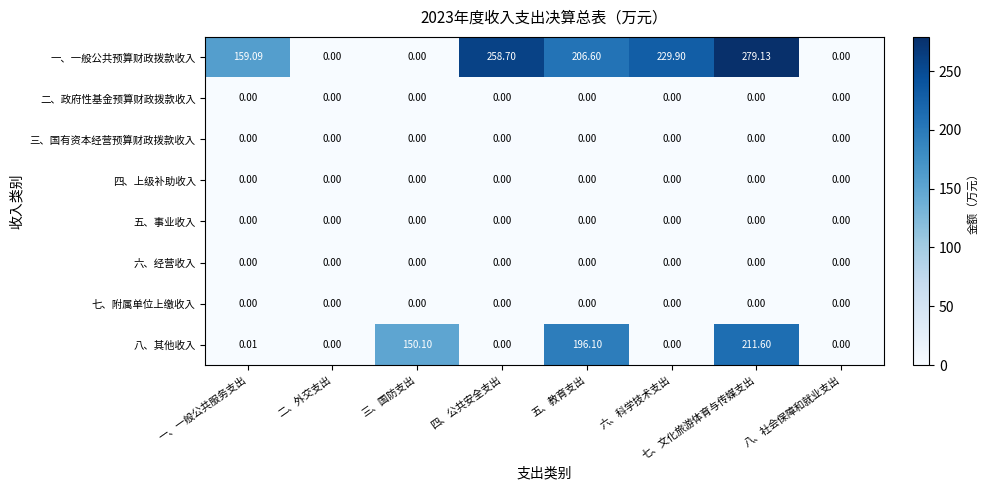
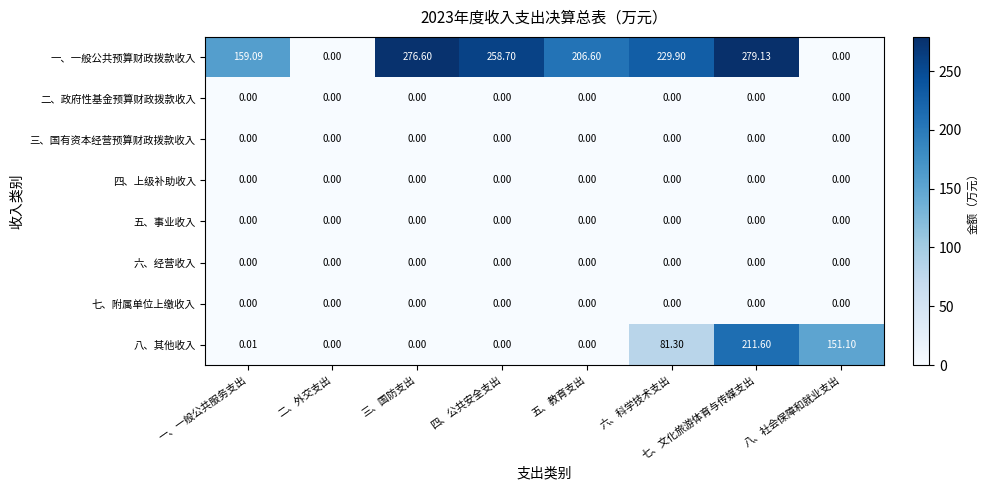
  {
    "一、一般公共预算财政拨款收入": {
      "一、一般公共服务支出": 159.09,
      "二、外交支出": 0.00,
-     "三、国防支出": 0.00,
+     "三、国防支出": 276.60,
      "四、公共安全支出": 258.70,
      "五、教育支出": 206.60,
      "六、科学技术支出": 229.90,
      "七、文化旅游体育与传媒支出": 279.13,
      "八、社会保障和就业支出": 0.00
    },
    "二、政府性基金预算财政拨款收入": {
      "一、一般公共服务支出": 0.00,
      "二、外交支出": 0.00,
      "三、国防支出": 0.00,
      "四、公共安全支出": 0.00,
      "五、教育支出": 0.00,
      "六、科学技术支出": 0.00,
      "七、文化旅游体育与传媒支出": 0.00,
      "八、社会保障和就业支出": 0.00
    },
    "三、国有资本经营预算财政拨款收入": {
      "一、一般公共服务支出": 0.00,
      "二、外交支出": 0.00,
      "三、国防支出": 0.00,
      "四、公共安全支出": 0.00,
      "五、教育支出": 0.00,
      "六、科学技术支出": 0.00,
      "七、文化旅游体育与传媒支出": 0.00,
      "八、社会保障和就业支出": 0.00
    },
    "四、上级补助收入": {
      "一、一般公共服务支出": 0.00,
      "二、外交支出": 0.00,
      "三、国防支出": 0.00,
      "四、公共安全支出": 0.00,
      "五、教育支出": 0.00,
      "六、科学技术支出": 0.00,
      "七、文化旅游体育与传媒支出": 0.00,
      "八、社会保障和就业支出": 0.00
    },
    "五、事业收入": {
      "一、一般公共服务支出": 0.00,
      "二、外交支出": 0.00,
      "三、国防支出": 0.00,
      "四、公共安全支出": 0.00,
      "五、教育支出": 0.00,
      "六、科学技术支出": 0.00,
      "七、文化旅游体育与传媒支出": 0.00,
      "八、社会保障和就业支出": 0.00
    },
    "六、经营收入": {
      "一、一般公共服务支出": 0.00,
      "二、外交支出": 0.00,
      "三、国防支出": 0.00,
      "四、公共安全支出": 0.00,
      "五、教育支出": 0.00,
      "六、科学技术支出": 0.00,
      "七、文化旅游体育与传媒支出": 0.00,
      "八、社会保障和就业支出": 0.00
    },
    "七、附属单位上缴收入": {
      "一、一般公共服务支出": 0.00,
      "二、外交支出": 0.00,
      "三、国防支出": 0.00,
      "四、公共安全支出": 0.00,
      "五、教育支出": 0.00,
      "六、科学技术支出": 0.00,
      "七、文化旅游体育与传媒支出": 0.00,
      "八、社会保障和就业支出": 0.00
    },
    "八、其他收入": {
      "一、一般公共服务支出": 0.01,
      "二、外交支出": 0.00,
-     "三、国防支出": 150.10,
+     "三、国防支出": 0.00,
      "四、公共安全支出": 0.00,
-     "五、教育支出": 196.10,
-     "六、科学技术支出": 0.00,
+     "五、教育支出": 0.00,
+     "六、科学技术支出": 81.30,
      "七、文化旅游体育与传媒支出": 211.60,
-     "八、社会保障和就业支出": 0.00
+     "八、社会保障和就业支出": 151.10
    }
  }
